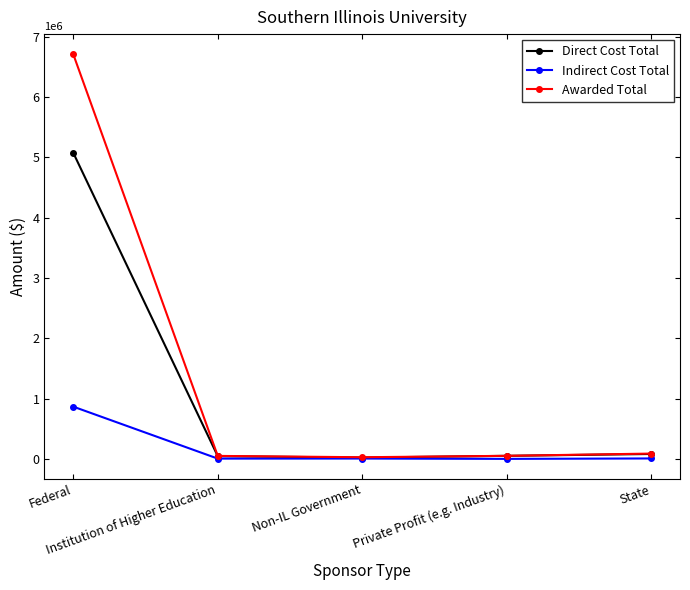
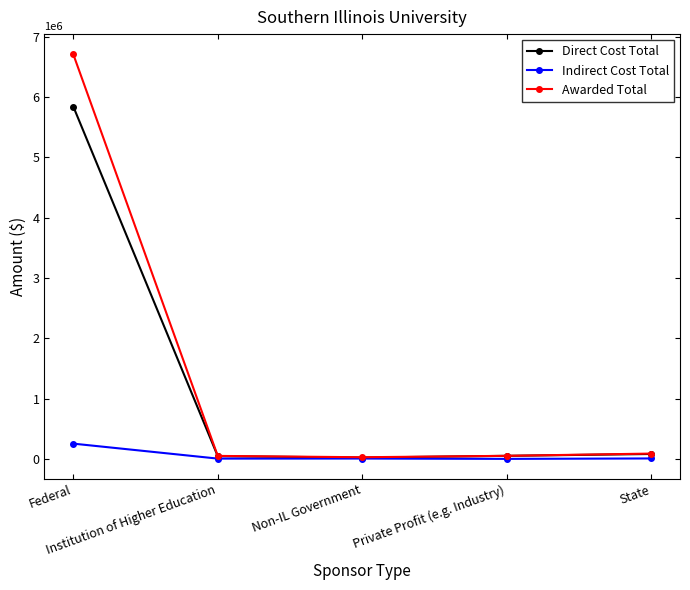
  {
    "Direct Cost Total": {
-     "Federal": 5100000
+     "Federal": 5800000
    },
    "Indirect Cost Total": {
-     "Federal": 900000,
+     "Federal": 300000,
      "Private Profit (e.g. Industry)": 0,
      "State": 0
    },
    "Awarded Total": {
      "Federal": 6700000
    }
  }
